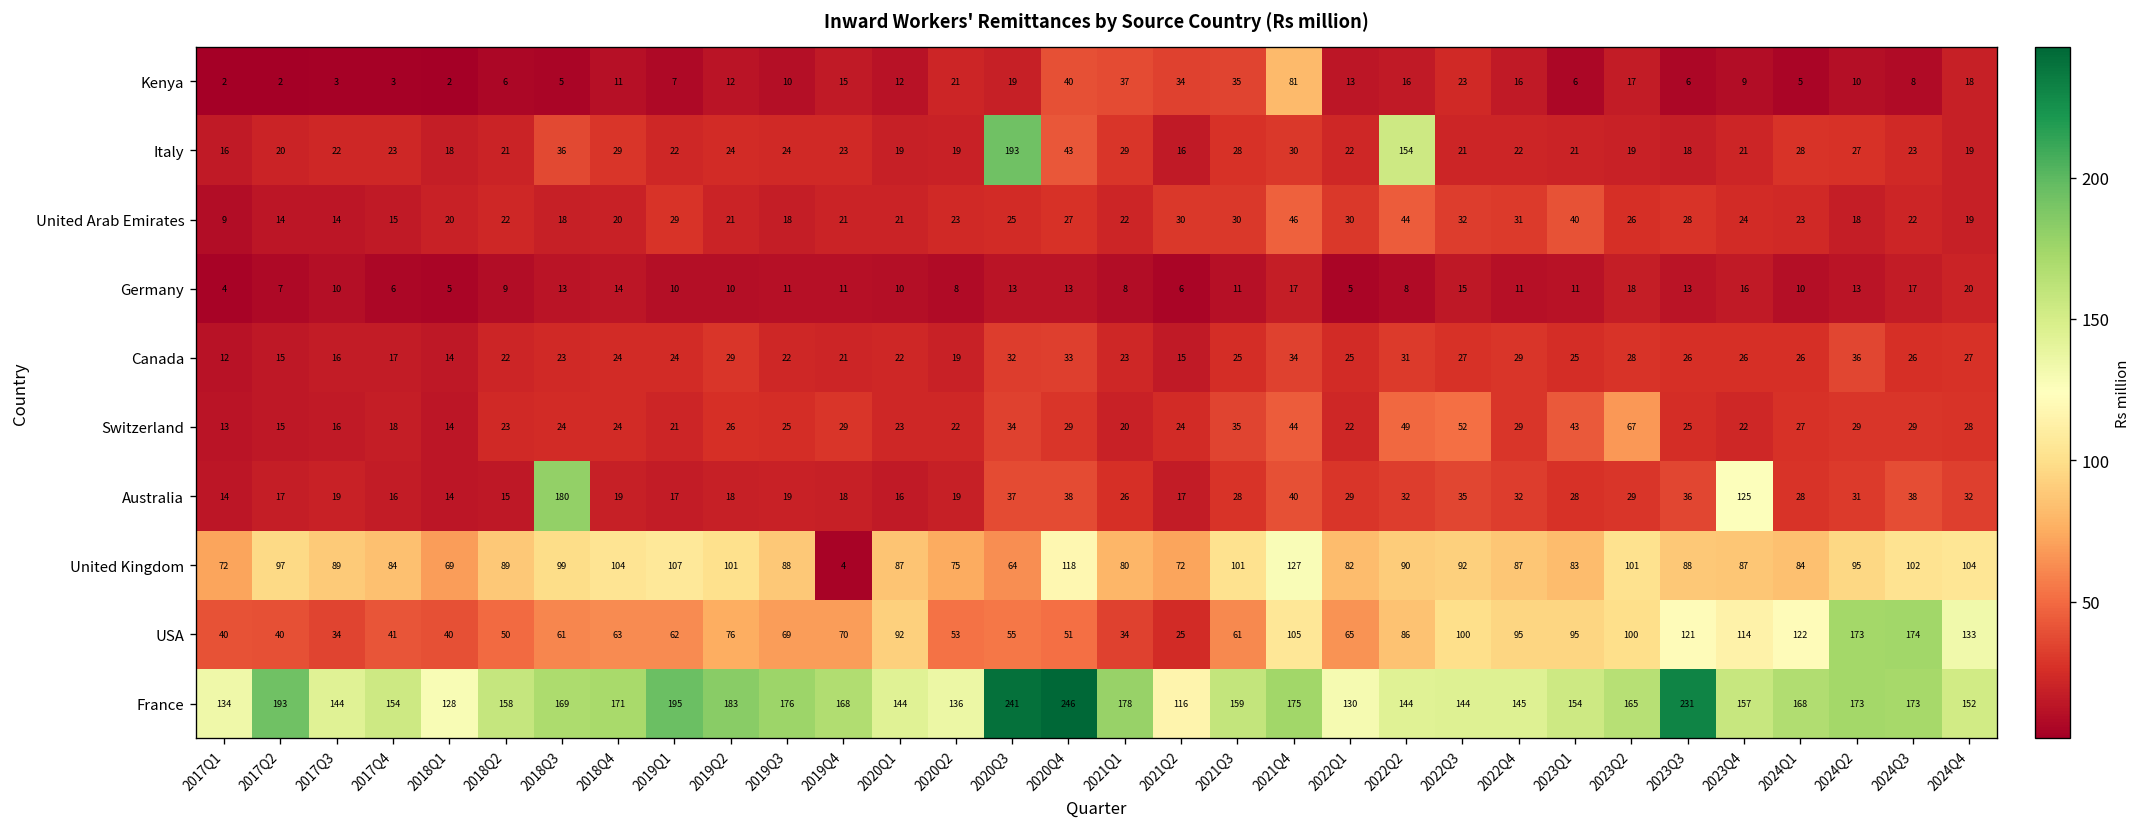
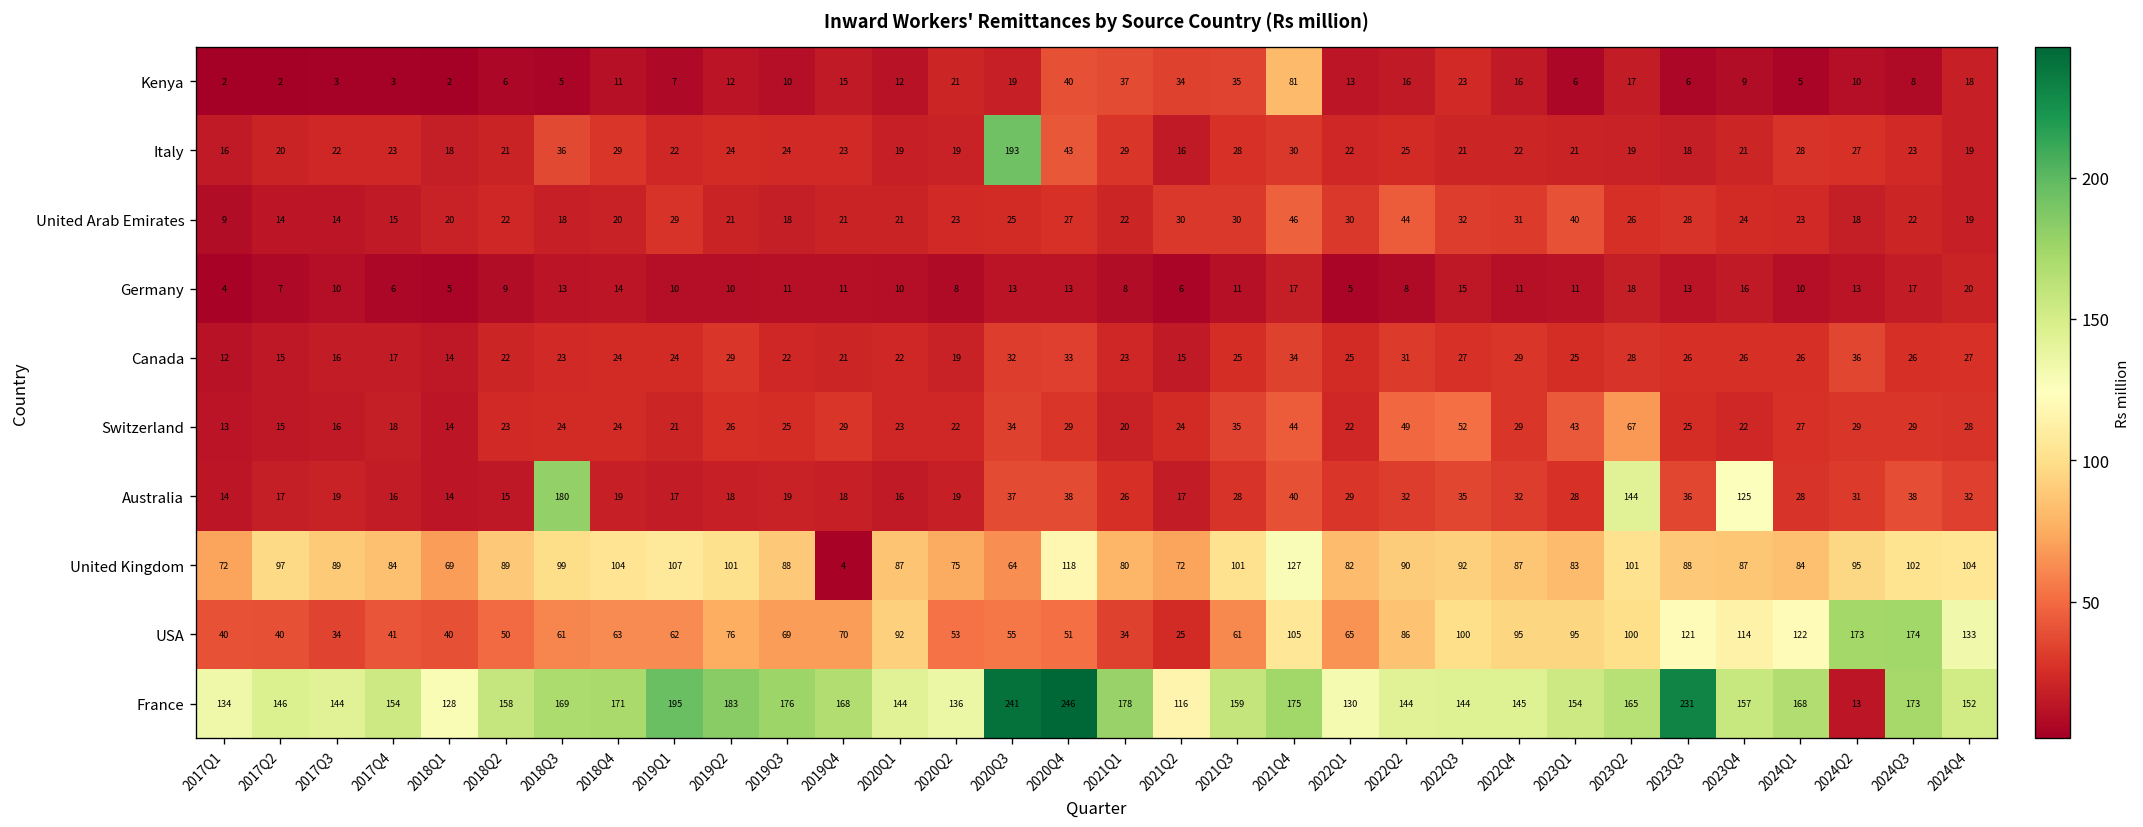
  {
    "Italy": {
      "2017Q1": 16,
      "2017Q2": 20,
      "2017Q3": 22,
      "2017Q4": 23,
      "2018Q1": 18,
      "2018Q2": 21,
      "2018Q3": 36,
      "2018Q4": 29,
      "2019Q1": 22,
      "2019Q2": 24,
      "2019Q3": 24,
      "2019Q4": 23,
      "2020Q1": 19,
      "2020Q2": 19,
      "2020Q3": 193,
      "2020Q4": 43,
      "2021Q1": 29,
      "2021Q2": 16,
      "2021Q3": 28,
      "2021Q4": 30,
      "2022Q1": 22,
-     "2022Q2": 154,
+     "2022Q2": 25,
      "2022Q3": 21,
      "2022Q4": 22,
      "2023Q1": 21,
      "2023Q2": 19,
      "2023Q3": 18,
      "2023Q4": 21,
      "2024Q1": 28,
      "2024Q2": 27,
      "2024Q3": 23,
      "2024Q4": 19
    },
    "Australia": {
      "2017Q1": 14,
      "2017Q2": 17,
      "2017Q3": 19,
      "2017Q4": 16,
      "2018Q1": 14,
      "2018Q2": 15,
      "2018Q3": 180,
      "2018Q4": 19,
      "2019Q1": 17,
      "2019Q2": 18,
      "2019Q3": 19,
      "2019Q4": 18,
      "2020Q1": 16,
      "2020Q2": 19,
      "2020Q3": 37,
      "2020Q4": 38,
      "2021Q1": 26,
      "2021Q2": 17,
      "2021Q3": 28,
      "2021Q4": 40,
      "2022Q1": 29,
      "2022Q2": 32,
      "2022Q3": 35,
      "2022Q4": 32,
      "2023Q1": 28,
-     "2023Q2": 29,
+     "2023Q2": 144,
      "2023Q3": 36,
      "2023Q4": 125,
      "2024Q1": 28,
      "2024Q2": 31,
      "2024Q3": 38,
      "2024Q4": 32
    },
    "France": {
      "2017Q1": 134,
-     "2017Q2": 193,
+     "2017Q2": 146,
      "2017Q3": 144,
      "2017Q4": 154,
      "2018Q1": 128,
      "2018Q2": 158,
      "2018Q3": 169,
      "2018Q4": 171,
      "2019Q1": 195,
      "2019Q2": 183,
      "2019Q3": 176,
      "2019Q4": 168,
      "2020Q1": 144,
      "2020Q2": 136,
      "2020Q3": 241,
      "2020Q4": 246,
      "2021Q1": 178,
      "2021Q2": 116,
      "2021Q3": 159,
      "2021Q4": 175,
      "2022Q1": 130,
      "2022Q2": 144,
      "2022Q3": 144,
      "2022Q4": 145,
      "2023Q1": 154,
      "2023Q2": 165,
      "2023Q3": 231,
      "2023Q4": 157,
      "2024Q1": 168,
-     "2024Q2": 173,
+     "2024Q2": 13,
      "2024Q3": 173,
      "2024Q4": 152
    }
  }
